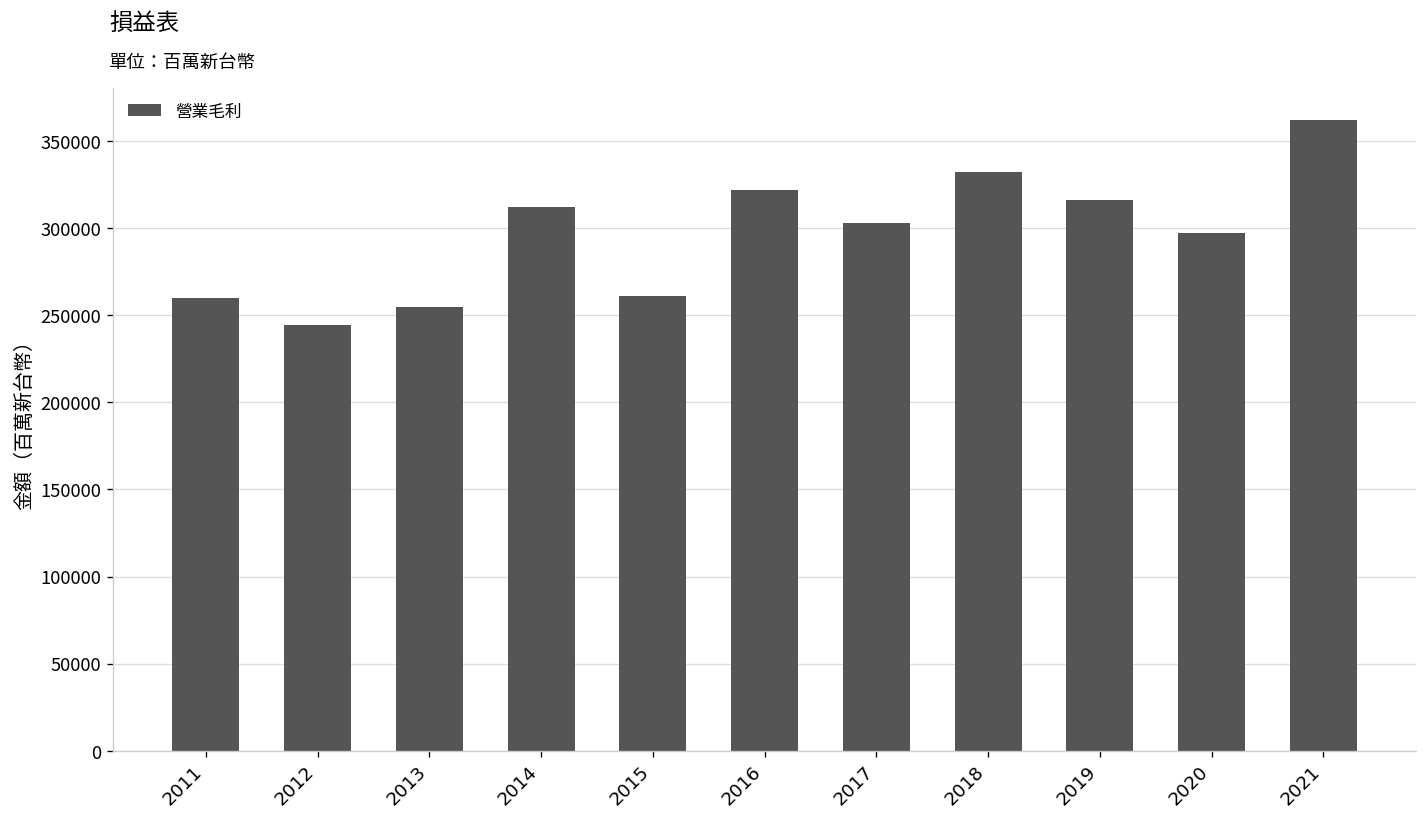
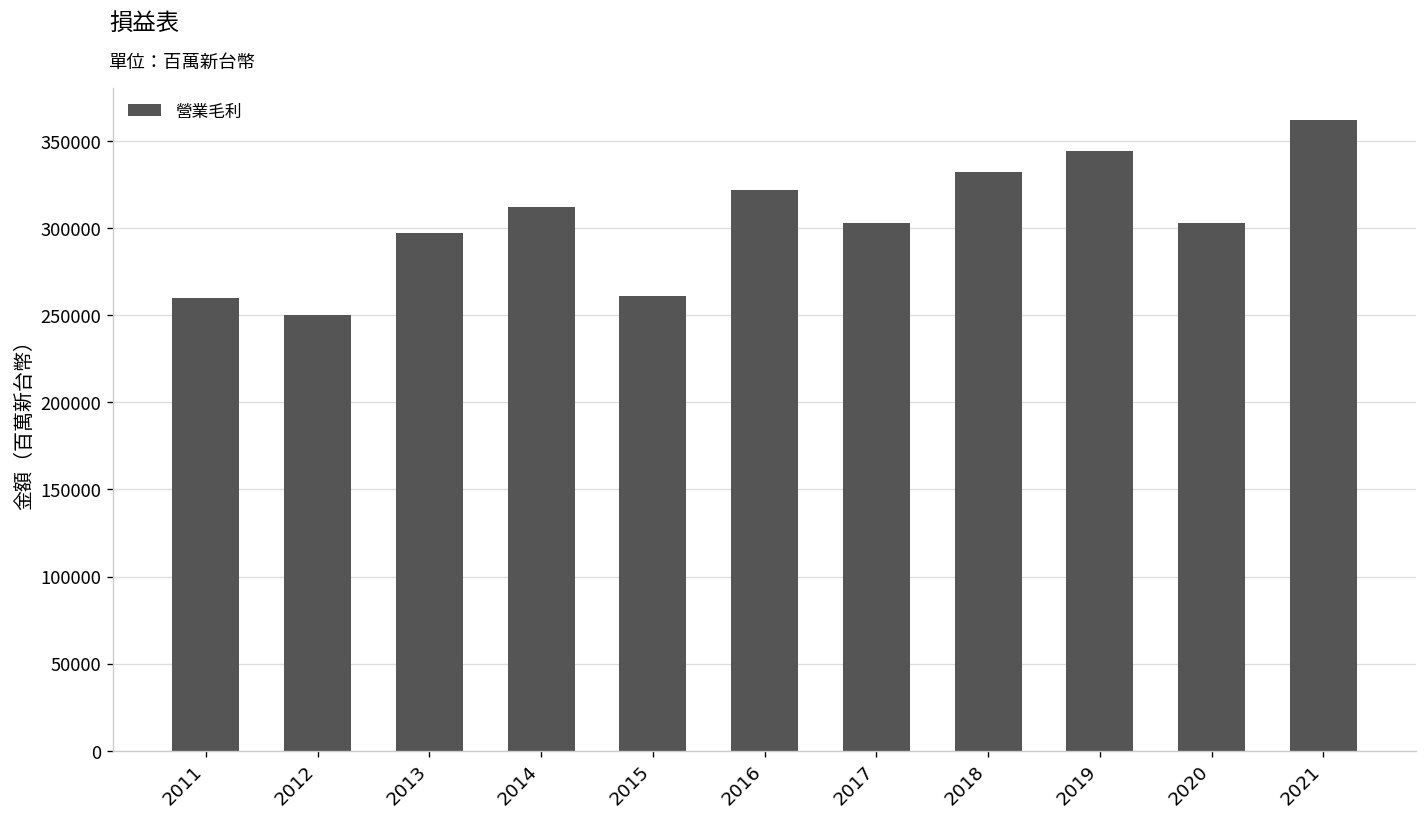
  {
    "2011": 260000,
-   "2012": 244000,
-   "2013": 255000,
+   "2012": 250000,
+   "2013": 297000,
    "2014": 312000,
    "2015": 261000,
    "2016": 322000,
    "2017": 303000,
    "2018": 332000,
-   "2019": 316000,
-   "2020": 297000,
+   "2019": 344000,
+   "2020": 303000,
    "2021": 362000
  }
